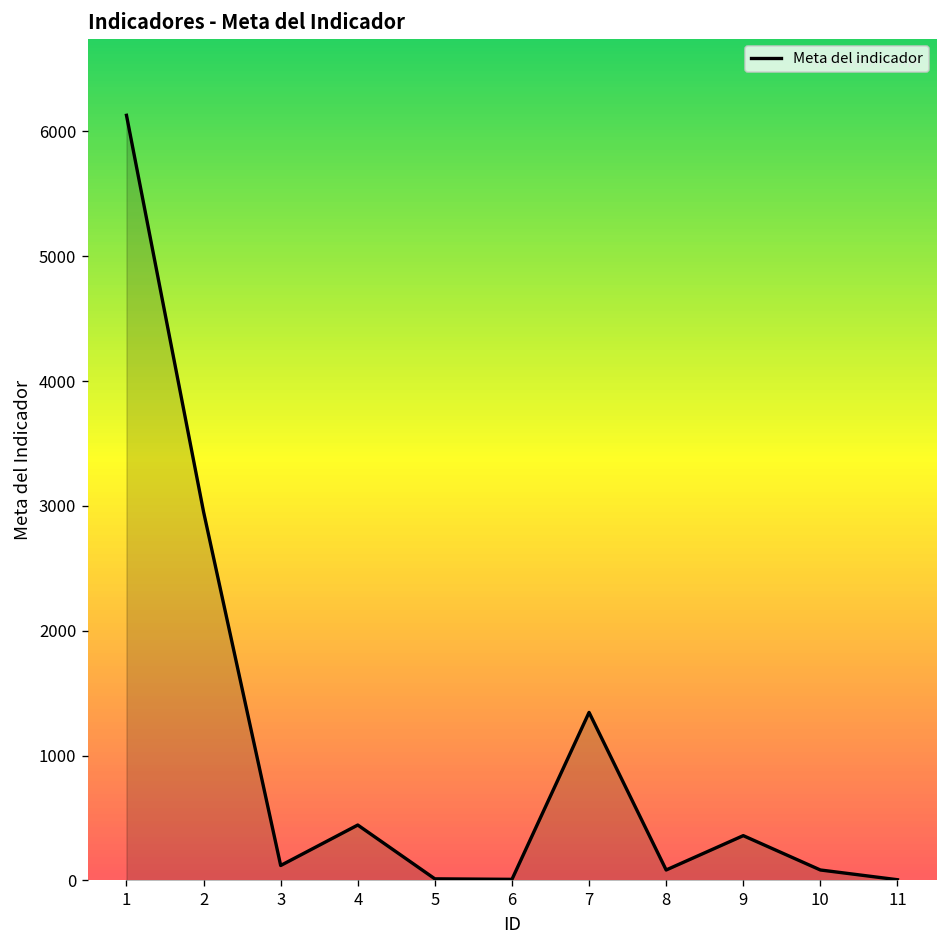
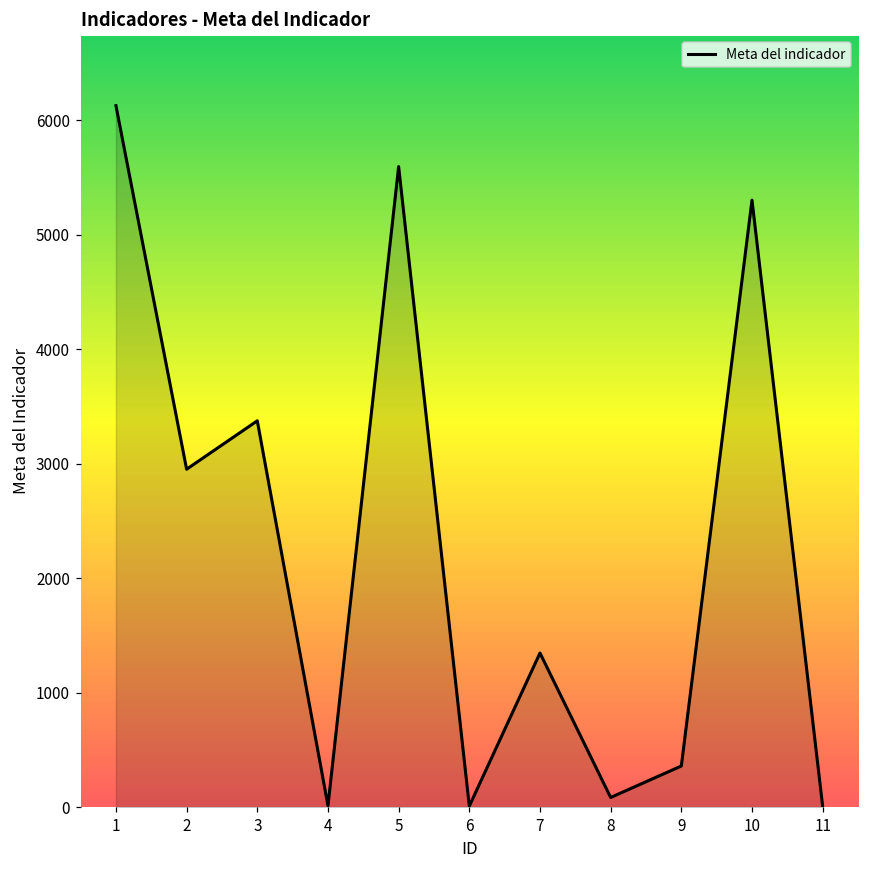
  {
    "1": 6130,
    "2": 2950,
-   "3": 120,
-   "4": 440,
-   "5": 10,
+   "3": 3380,
+   "4": 10,
+   "5": 5600,
    "6": 10,
    "7": 1350,
    "8": 80,
    "9": 360,
-   "10": 80,
+   "10": 5300,
    "11": 10
  }
